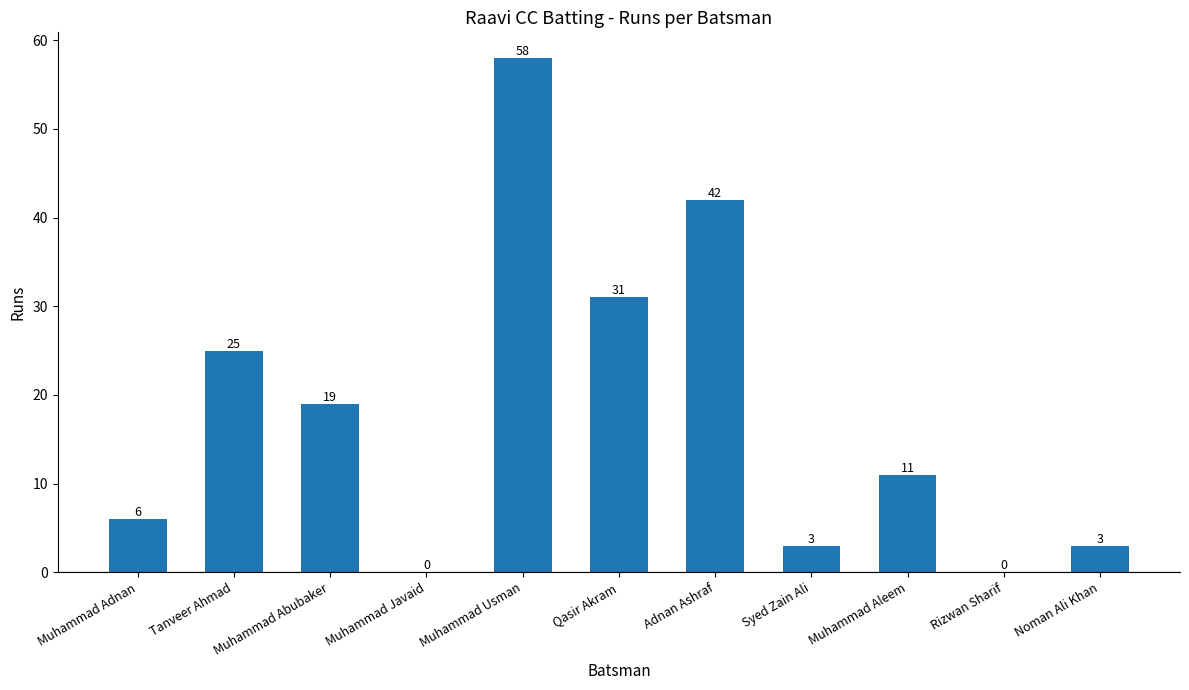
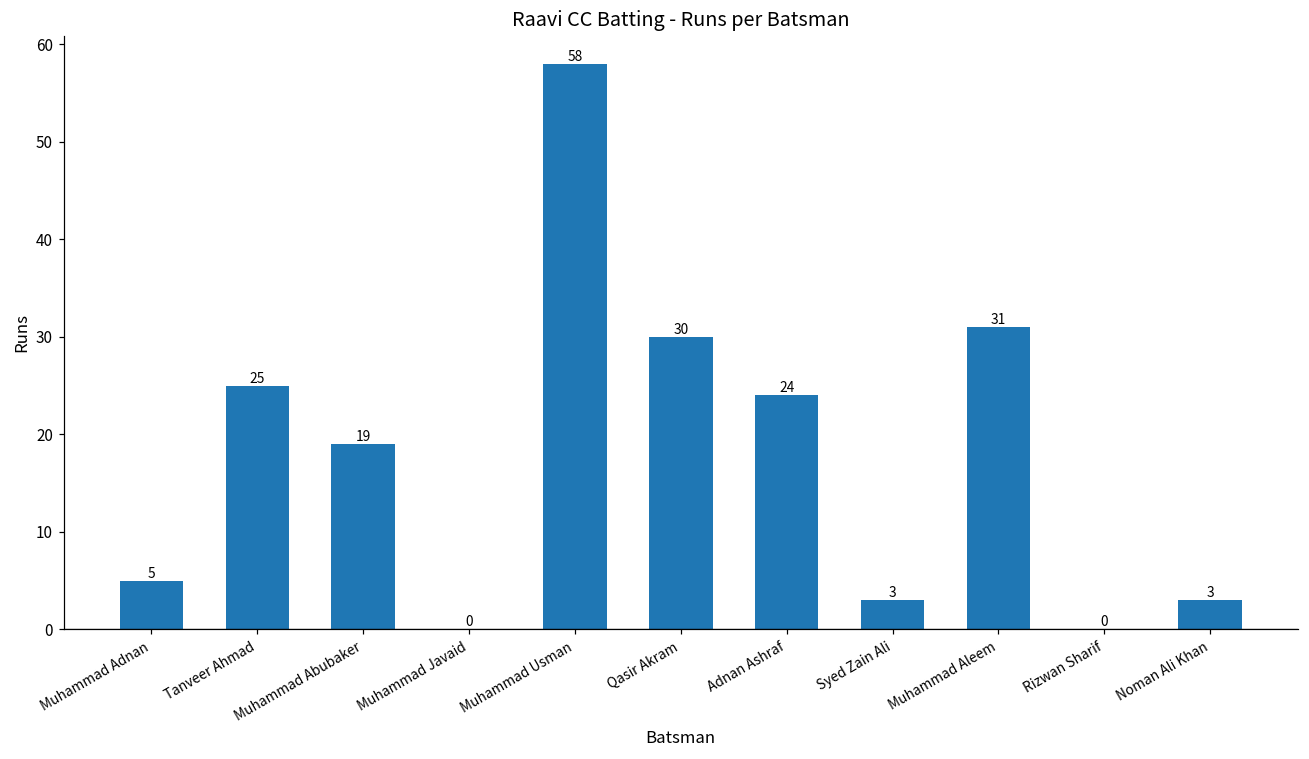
  {
-   "Muhammad Adnan": 6,
+   "Muhammad Adnan": 5,
    "Tanveer Ahmad": 25,
    "Muhammad Abubaker": 19,
    "Muhammad Javaid": 0,
    "Muhammad Usman": 58,
-   "Qasir Akram": 31,
-   "Adnan Ashraf": 42,
+   "Qasir Akram": 30,
+   "Adnan Ashraf": 24,
    "Syed Zain Ali": 3,
-   "Muhammad Aleem": 11,
+   "Muhammad Aleem": 31,
    "Rizwan Sharif": 0,
    "Noman Ali Khan": 3
  }
